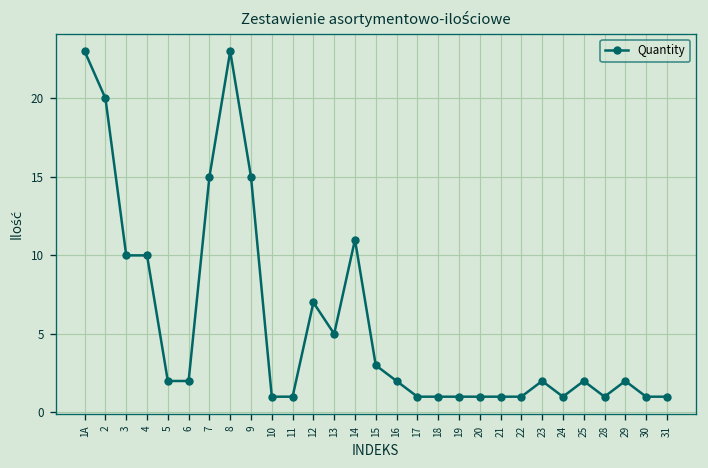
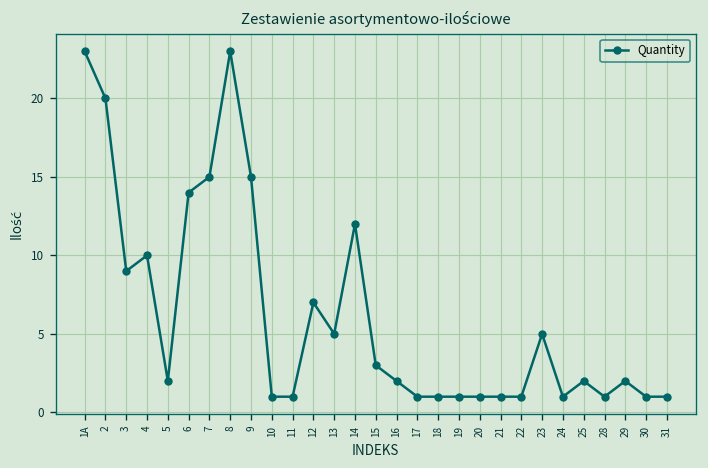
  {
    "1A": 23,
    "2": 20,
-   "3": 10,
+   "3": 9,
    "4": 10,
    "5": 2,
-   "6": 2,
+   "6": 14,
    "7": 15,
    "8": 23,
    "9": 15,
    "10": 1,
    "11": 1,
    "12": 7,
    "13": 5,
-   "14": 11,
+   "14": 12,
    "15": 3,
    "16": 2,
    "17": 1,
    "18": 1,
    "19": 1,
    "20": 1,
    "21": 1,
    "22": 1,
-   "23": 2,
+   "23": 5,
    "24": 1,
    "25": 2,
    "28": 1,
    "29": 2,
    "30": 1,
    "31": 1
  }
